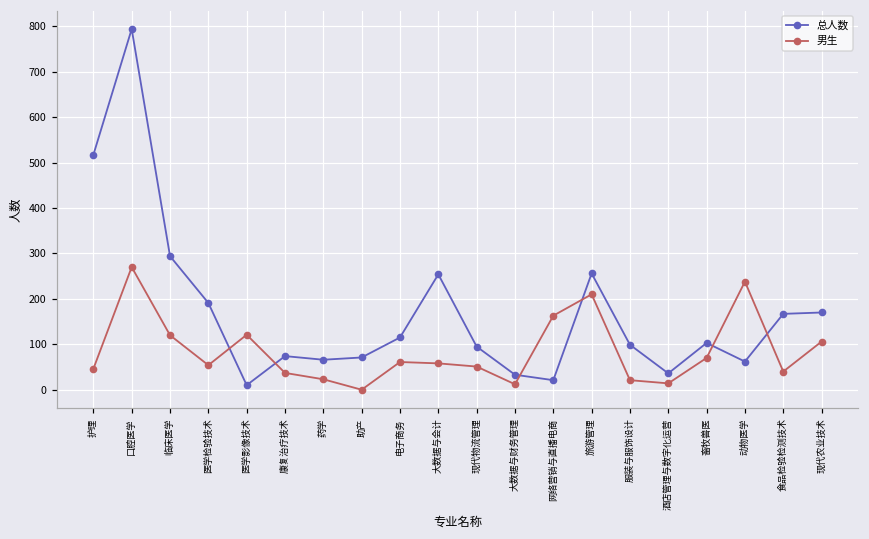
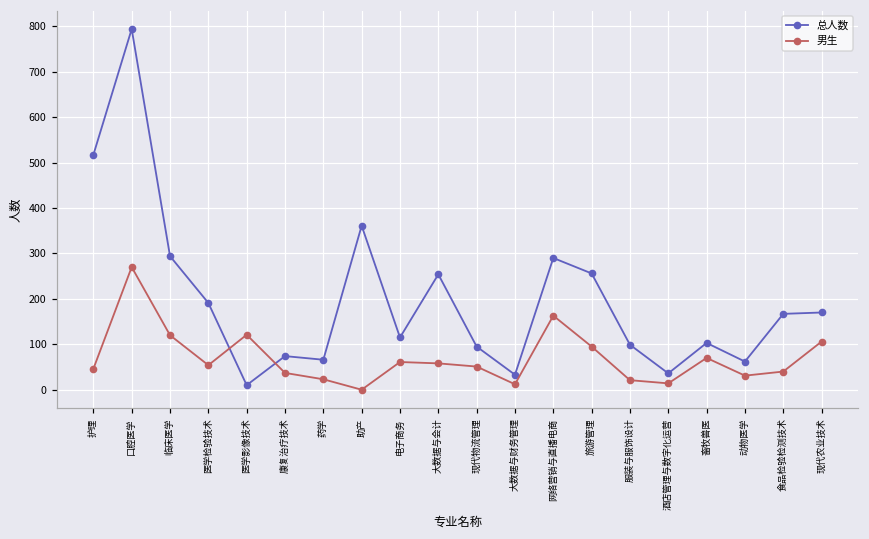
  {
    "总人数": {
      "护理": 520,
      "口腔医学": 790,
      "临床医学": 290,
      "医学检验技术": 190,
      "医学影像技术": 10,
      "康复治疗技术": 70,
      "药学": 70,
-     "助产": 70,
+     "助产": 360,
      "电子商务": 120,
      "大数据与会计": 250,
      "现代物流管理": 100,
      "大数据与财务管理": 30,
-     "网络营销与直播电商": 20,
+     "网络营销与直播电商": 290,
      "旅游管理": 260,
      "服装与服饰设计": 100,
      "酒店管理与数字化运营": 40,
      "畜牧兽医": 100,
      "动物医学": 60,
      "食品检验检测技术": 170,
      "现代农业技术": 170
    },
    "男生": {
      "护理": 50,
      "口腔医学": 270,
      "临床医学": 120,
      "医学检验技术": 50,
      "医学影像技术": 120,
      "康复治疗技术": 40,
      "药学": 20,
      "助产": 0,
      "电子商务": 60,
      "大数据与会计": 60,
      "现代物流管理": 50,
      "大数据与财务管理": 10,
      "网络营销与直播电商": 160,
-     "旅游管理": 210,
+     "旅游管理": 100,
      "服装与服饰设计": 20,
      "酒店管理与数字化运营": 10,
      "畜牧兽医": 70,
-     "动物医学": 240,
+     "动物医学": 30,
      "食品检验检测技术": 40,
      "现代农业技术": 110
    }
  }
